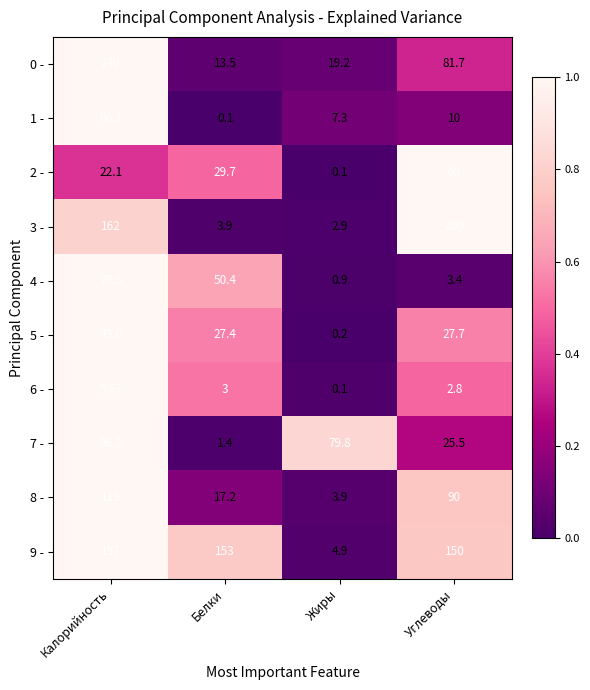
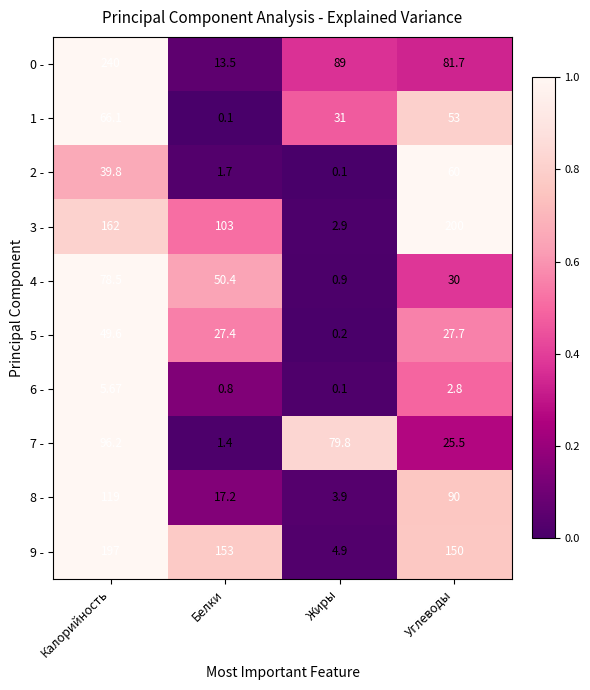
  {
    "0 -": {
      "Белки": 13.5,
-     "Жиры": 19.2,
+     "Жиры": 89,
      "Углеводы": 81.7
    },
    "1 -": {
      "Белки": 0.1,
-     "Жиры": 7.3,
-     "Углеводы": 10
+     "Жиры": 31,
+     "Углеводы": 53
    },
    "2 -": {
-     "Калорийность": 22.1,
-     "Белки": 29.7,
+     "Калорийность": 39.8,
+     "Белки": 1.7,
      "Жиры": 0.1
    },
    "3 -": {
      "Калорийность": 162,
-     "Белки": 3.9,
+     "Белки": 103,
      "Жиры": 2.9
    },
    "4 -": {
      "Белки": 50.4,
      "Жиры": 0.9,
-     "Углеводы": 3.4
+     "Углеводы": 30
    },
    "5 -": {
      "Белки": 27.4,
      "Жиры": 0.2,
      "Углеводы": 27.7
    },
    "6 -": {
-     "Белки": 3,
+     "Белки": 0.8,
      "Жиры": 0.1,
      "Углеводы": 2.8
    },
    "7 -": {
      "Белки": 1.4,
      "Углеводы": 25.5
    },
    "8 -": {
      "Белки": 17.2,
      "Жиры": 3.9,
      "Углеводы": 90
    },
    "9 -": {
      "Белки": 153,
      "Жиры": 4.9,
      "Углеводы": 150
    }
  }
